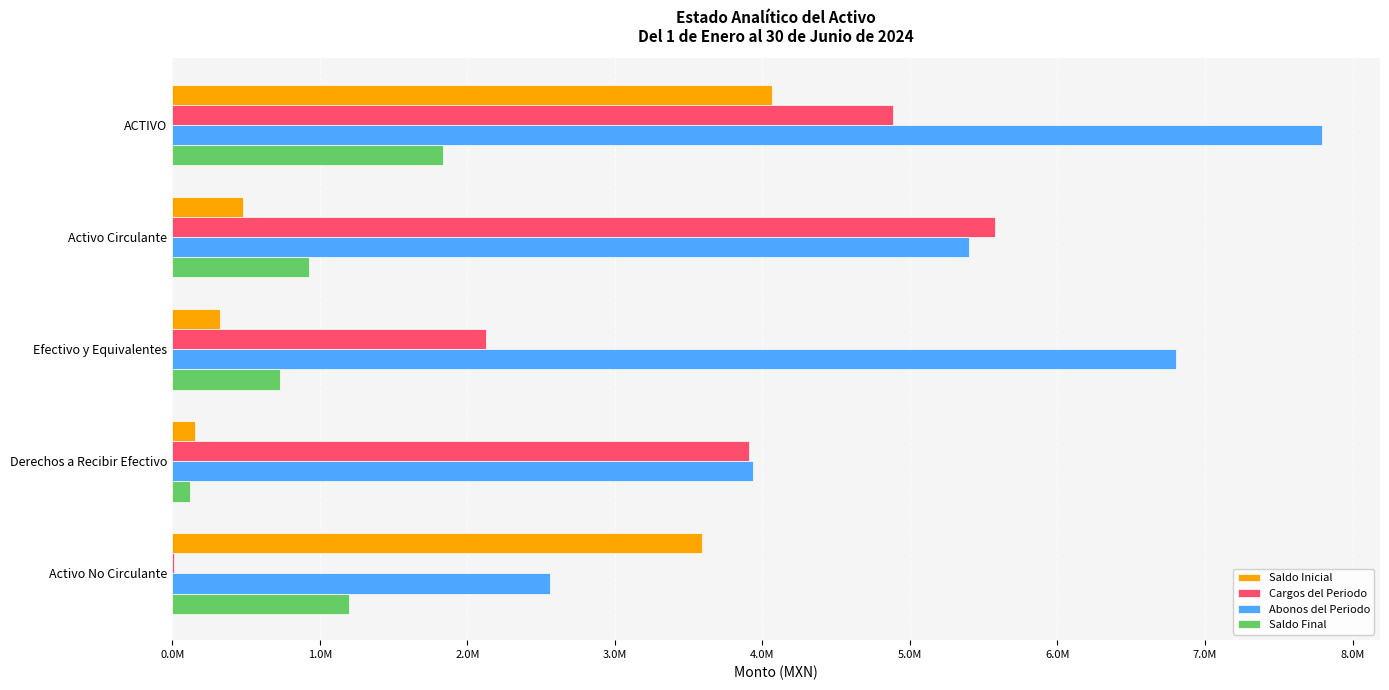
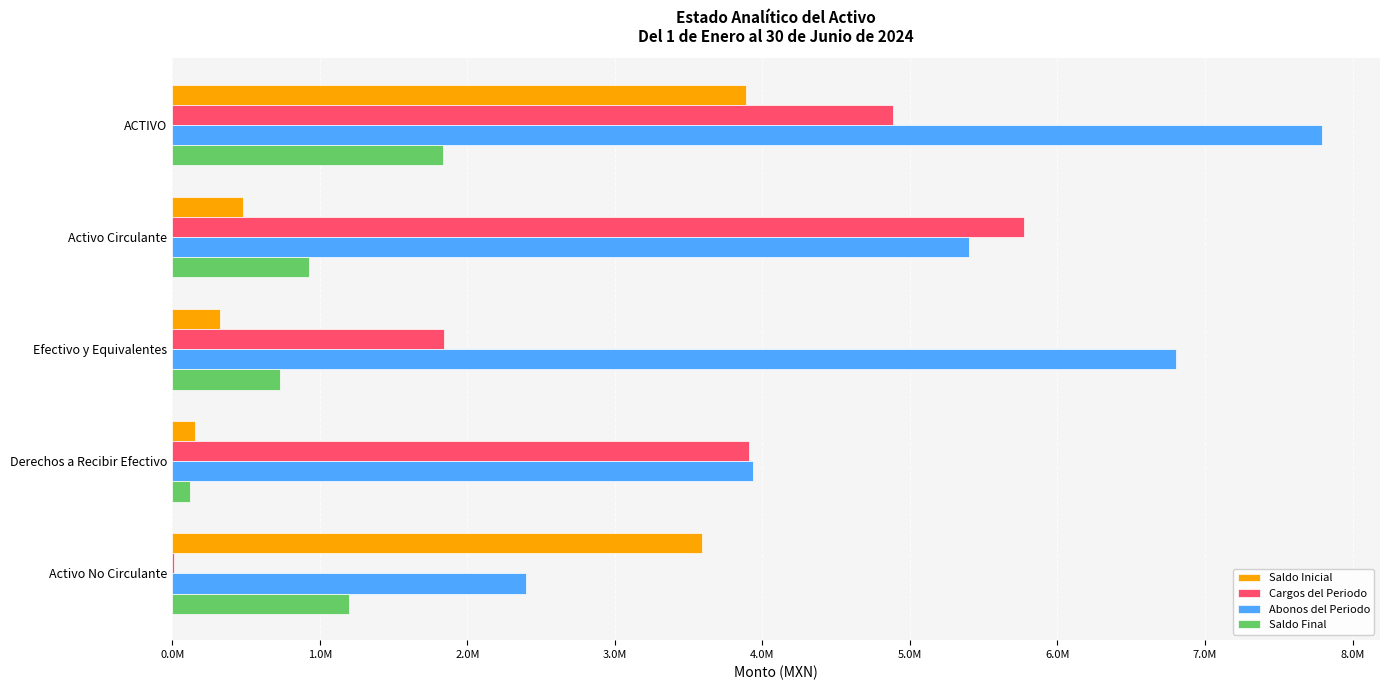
  {
    "Saldo Inicial": {
-     "ACTIVO": 4060000,
+     "ACTIVO": 3890000,
      "Activo Circulante": 480000,
      "Efectivo y Equivalentes": 330000,
      "Derechos a Recibir Efectivo": 150000,
      "Activo No Circulante": 3590000
    },
    "Cargos del Periodo": {
      "ACTIVO": 4880000,
-     "Activo Circulante": 5570000,
-     "Efectivo y Equivalentes": 2130000,
+     "Activo Circulante": 5770000,
+     "Efectivo y Equivalentes": 1840000,
      "Derechos a Recibir Efectivo": 3910000
    },
    "Abonos del Periodo": {
      "ACTIVO": 7800000,
      "Activo Circulante": 5400000,
      "Efectivo y Equivalentes": 6800000,
      "Derechos a Recibir Efectivo": 3940000,
-     "Activo No Circulante": 2560000
+     "Activo No Circulante": 2400000
    },
    "Saldo Final": {
      "ACTIVO": 1830000,
      "Activo Circulante": 930000,
      "Efectivo y Equivalentes": 730000,
      "Derechos a Recibir Efectivo": 120000,
      "Activo No Circulante": 1200000
    }
  }
